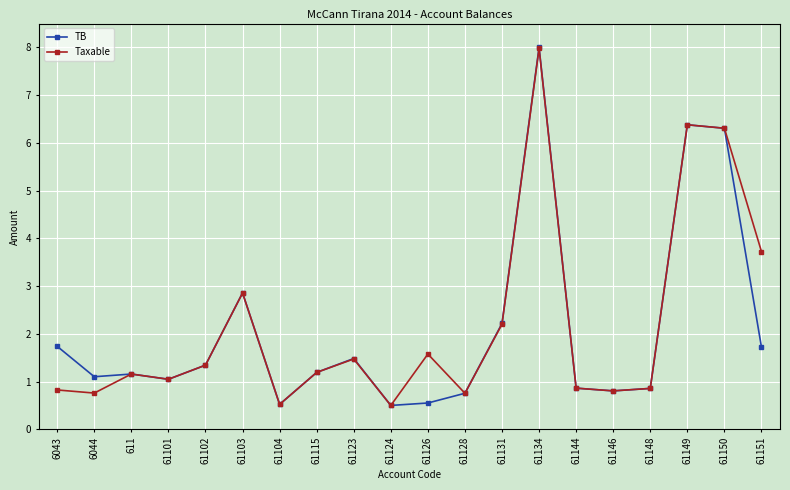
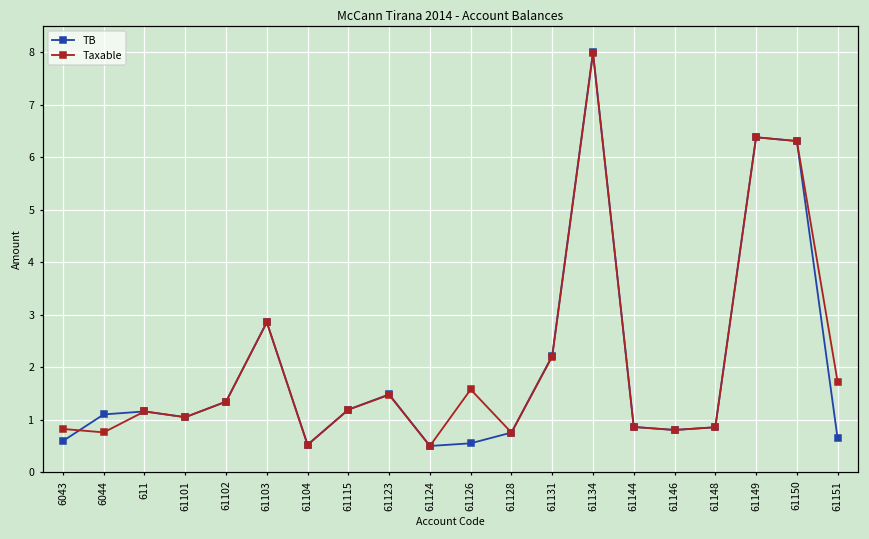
  {
    "TB": {
-     "6043": 1.7,
+     "6043": 0.6,
      "6044": 1.1,
      "61126": 0.6,
-     "61151": 1.7
+     "61151": 0.6
    },
    "Taxable": {
      "6043": 0.8,
      "6044": 0.8,
      "61126": 1.6,
-     "61151": 3.7
+     "61151": 1.7
    }
  }
